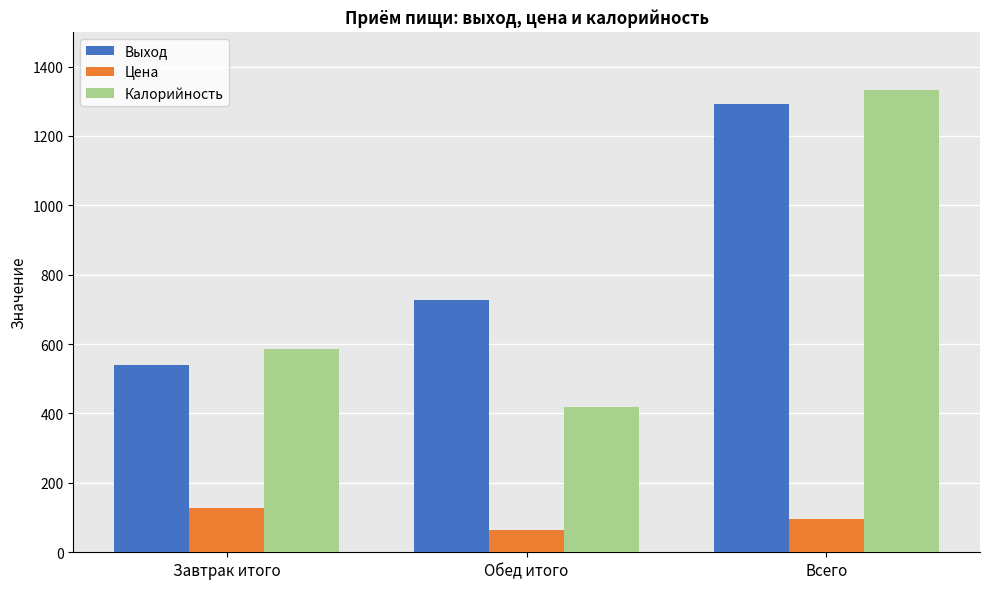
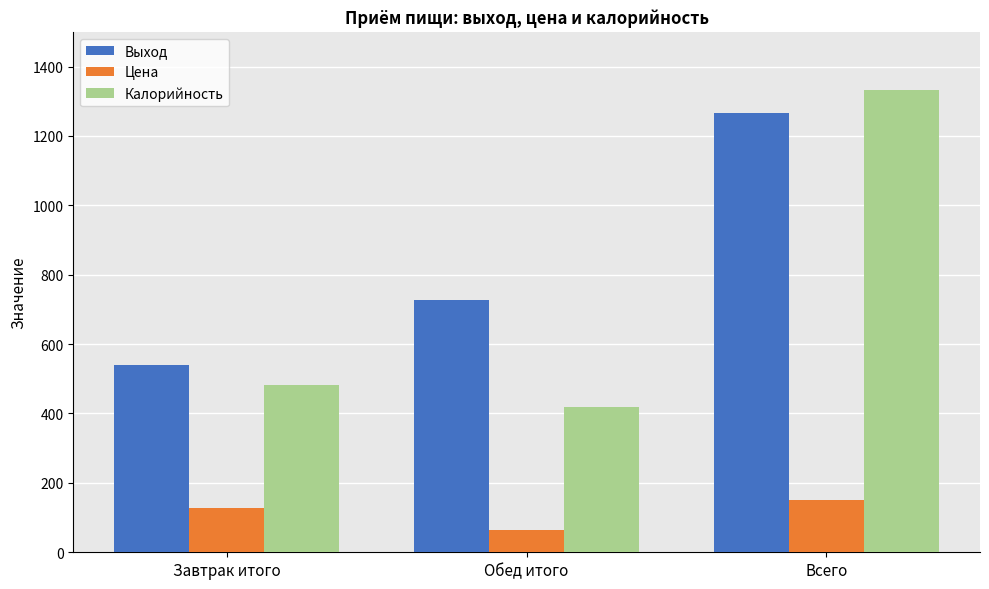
  {
    "Выход": {
      "Завтрак итого": 540,
      "Обед итого": 730,
-     "Всего": 1290
+     "Всего": 1270
    },
    "Цена": {
      "Завтрак итого": 130,
      "Обед итого": 60,
-     "Всего": 100
+     "Всего": 150
    },
    "Калорийность": {
-     "Завтрак итого": 590,
+     "Завтрак итого": 480,
      "Обед итого": 420,
      "Всего": 1330
    }
  }
